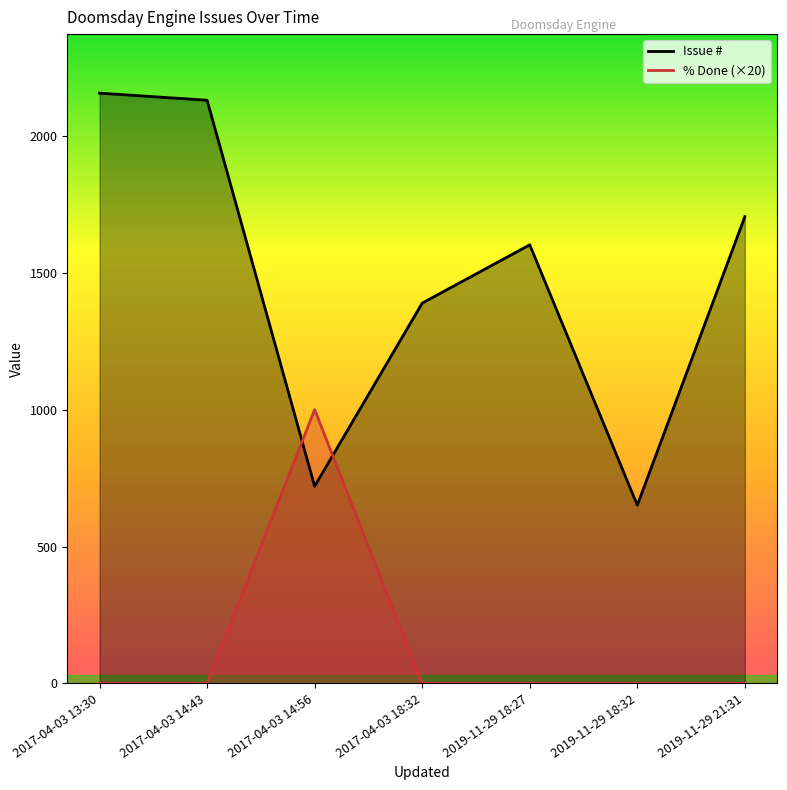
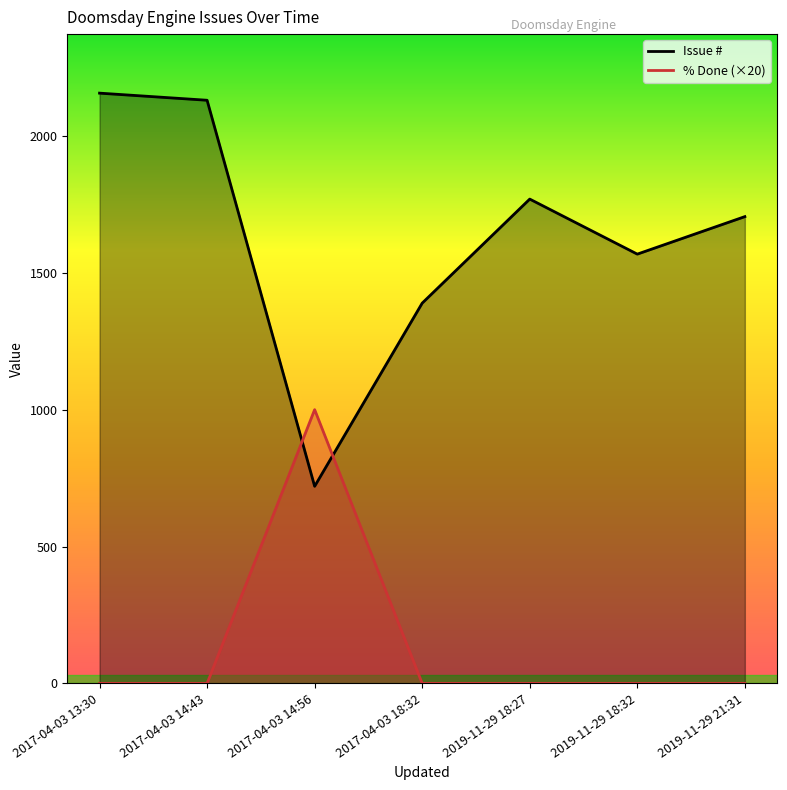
  {
    "Issue #": {
      "2017-04-03 13:30": 2160,
      "2017-04-03 14:43": 2130,
      "2017-04-03 14:56": 720,
      "2017-04-03 18:32": 1390,
-     "2019-11-29 18:27": 1600,
-     "2019-11-29 18:32": 650,
+     "2019-11-29 18:27": 1770,
+     "2019-11-29 18:32": 1570,
      "2019-11-29 21:31": 1710
    },
    "% Done (×20)": {
      "2017-04-03 14:56": 1000
    }
  }
